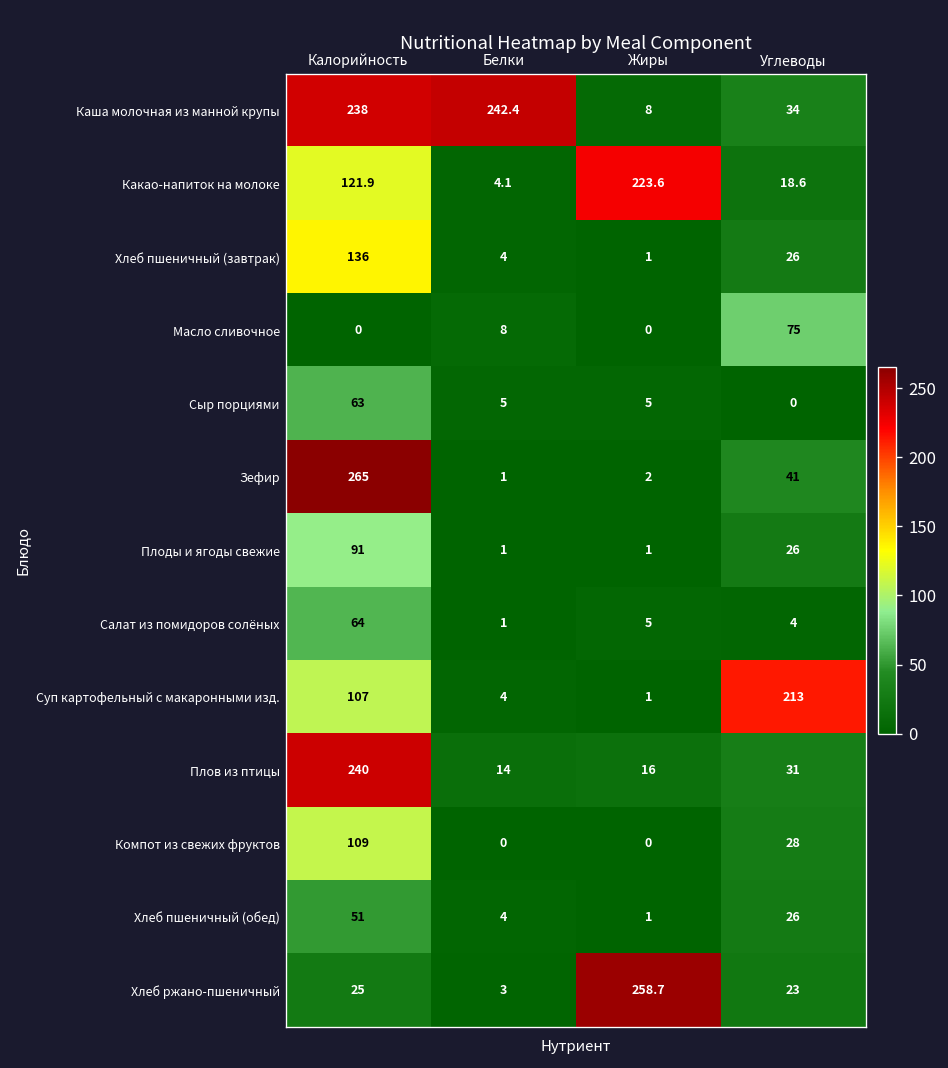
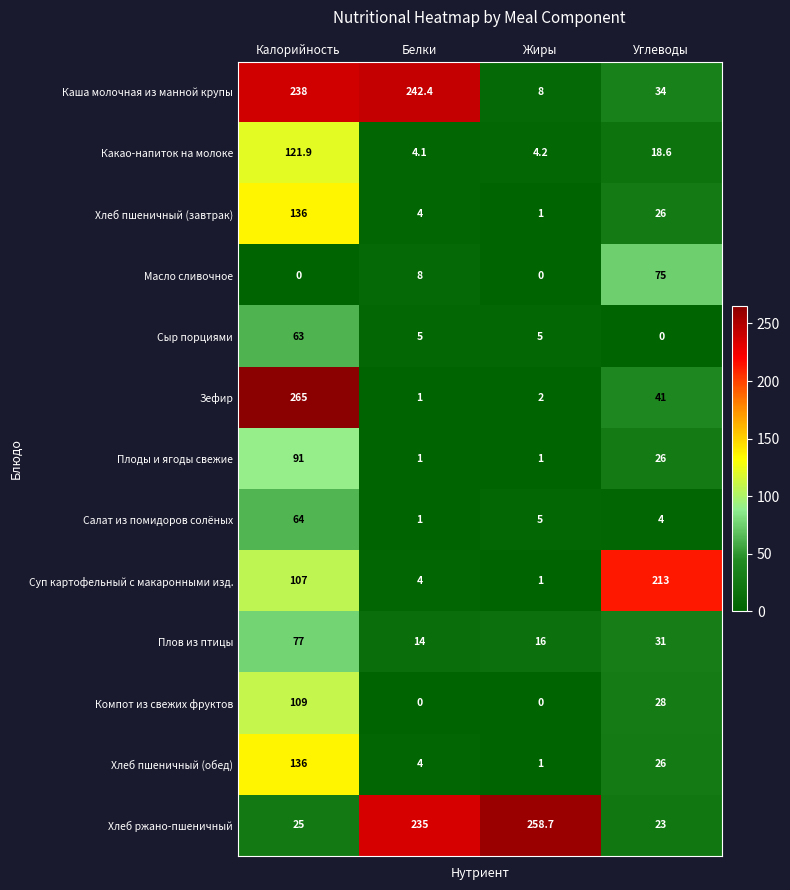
  {
    "Каша молочная из манной крупы": {
      "Калорийность": 238,
      "Белки": 242.4,
      "Жиры": 8,
      "Углеводы": 34
    },
    "Какао-напиток на молоке": {
      "Калорийность": 121.9,
      "Белки": 4.1,
-     "Жиры": 223.6,
+     "Жиры": 4.2,
      "Углеводы": 18.6
    },
    "Хлеб пшеничный (завтрак)": {
      "Калорийность": 136,
      "Белки": 4,
      "Жиры": 1,
      "Углеводы": 26
    },
    "Масло сливочное": {
      "Калорийность": 0,
      "Белки": 8,
      "Жиры": 0,
      "Углеводы": 75
    },
    "Сыр порциями": {
      "Калорийность": 63,
      "Белки": 5,
      "Жиры": 5,
      "Углеводы": 0
    },
    "Зефир": {
      "Калорийность": 265,
      "Белки": 1,
      "Жиры": 2,
      "Углеводы": 41
    },
    "Плоды и ягоды свежие": {
      "Калорийность": 91,
      "Белки": 1,
      "Жиры": 1,
      "Углеводы": 26
    },
    "Салат из помидоров солёных": {
      "Калорийность": 64,
      "Белки": 1,
      "Жиры": 5,
      "Углеводы": 4
    },
    "Суп картофельный с макаронными изд.": {
      "Калорийность": 107,
      "Белки": 4,
      "Жиры": 1,
      "Углеводы": 213
    },
    "Плов из птицы": {
-     "Калорийность": 240,
+     "Калорийность": 77,
      "Белки": 14,
      "Жиры": 16,
      "Углеводы": 31
    },
    "Компот из свежих фруктов": {
      "Калорийность": 109,
      "Белки": 0,
      "Жиры": 0,
      "Углеводы": 28
    },
    "Хлеб пшеничный (обед)": {
-     "Калорийность": 51,
+     "Калорийность": 136,
      "Белки": 4,
      "Жиры": 1,
      "Углеводы": 26
    },
    "Хлеб ржано-пшеничный": {
      "Калорийность": 25,
-     "Белки": 3,
+     "Белки": 235,
      "Жиры": 258.7,
      "Углеводы": 23
    }
  }
